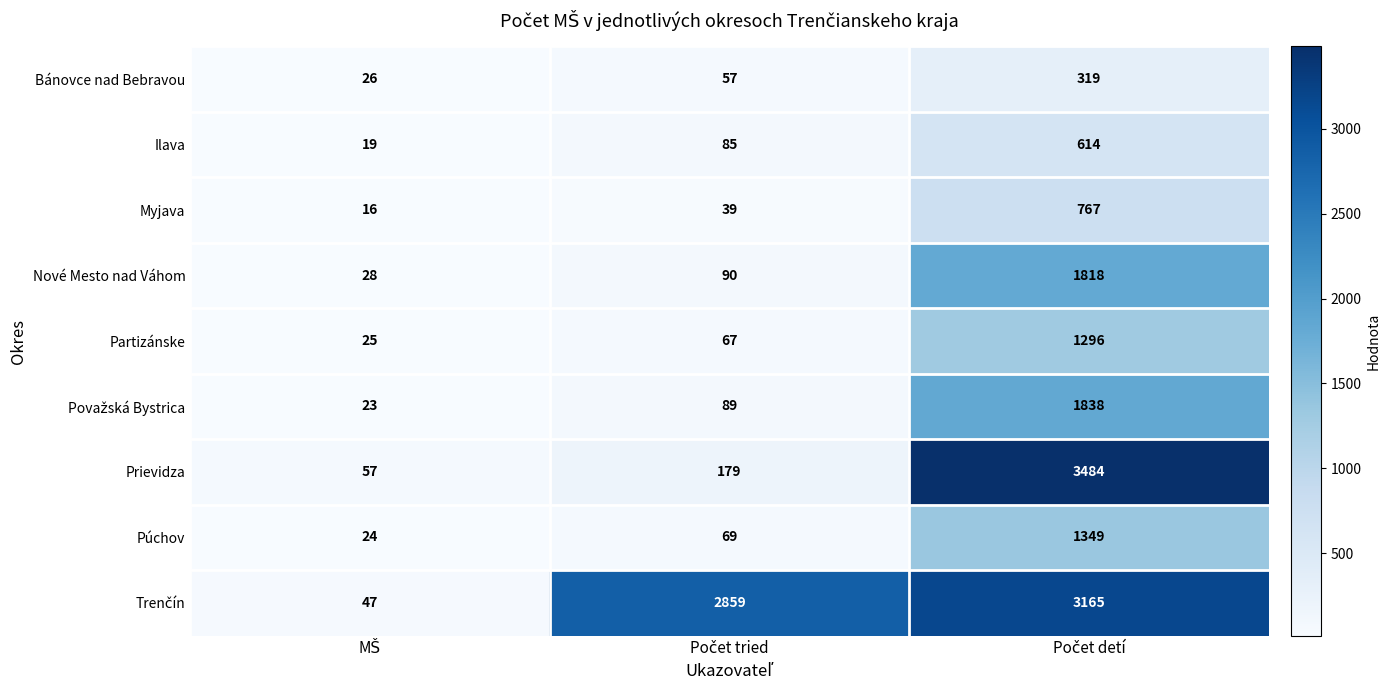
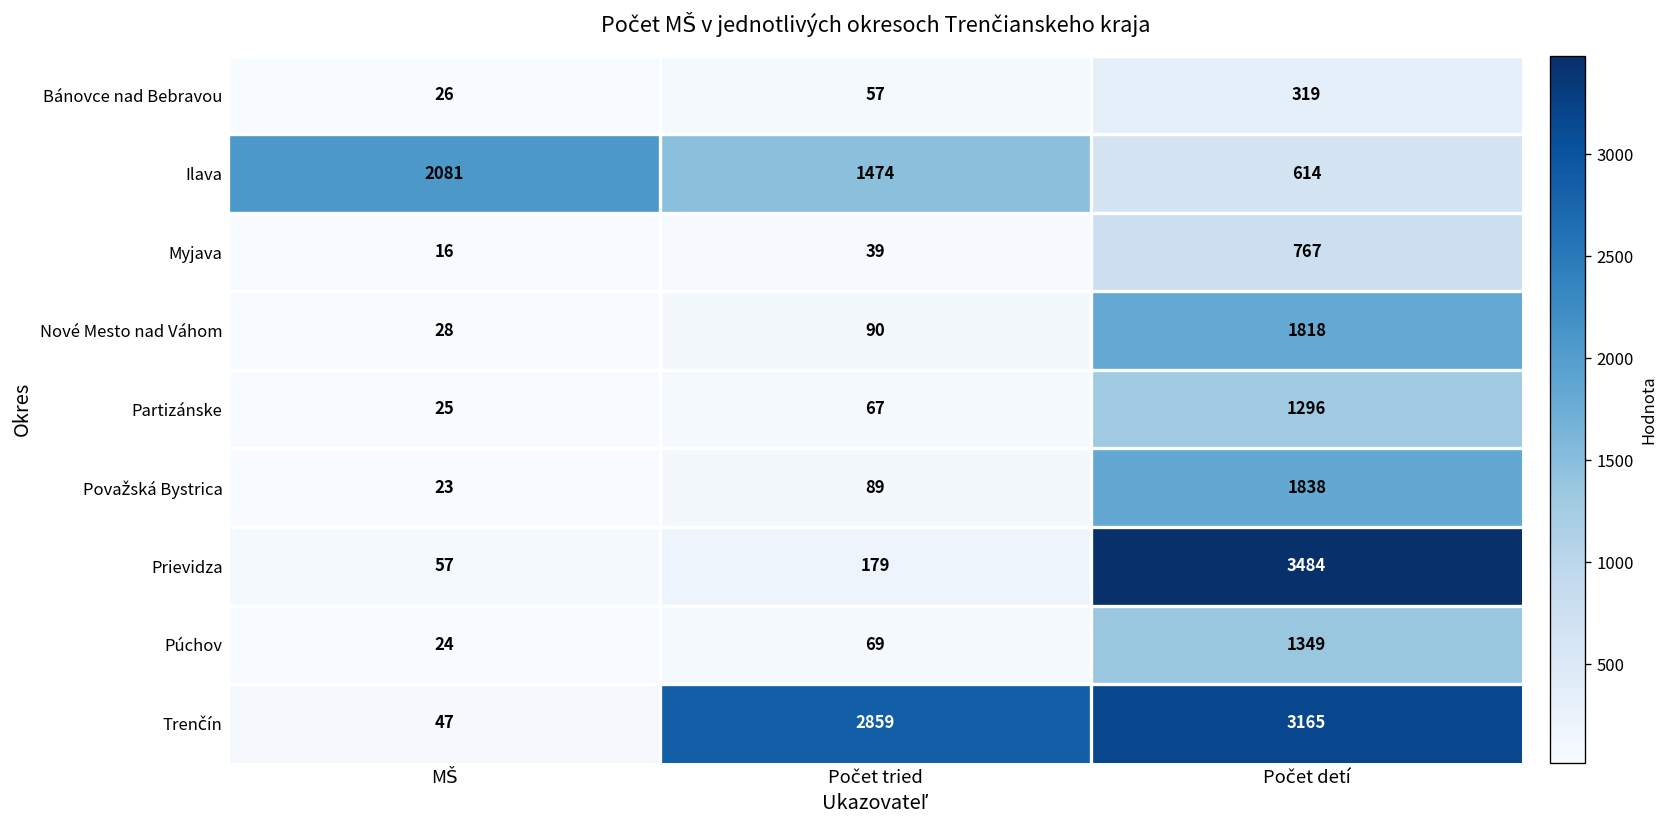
  {
    "Bánovce nad Bebravou": {
      "MŠ": 26,
      "Počet tried": 57,
      "Počet detí": 319
    },
    "Ilava": {
-     "MŠ": 19,
-     "Počet tried": 85,
+     "MŠ": 2081,
+     "Počet tried": 1474,
      "Počet detí": 614
    },
    "Myjava": {
      "MŠ": 16,
      "Počet tried": 39,
      "Počet detí": 767
    },
    "Nové Mesto nad Váhom": {
      "MŠ": 28,
      "Počet tried": 90,
      "Počet detí": 1818
    },
    "Partizánske": {
      "MŠ": 25,
      "Počet tried": 67,
      "Počet detí": 1296
    },
    "Považská Bystrica": {
      "MŠ": 23,
      "Počet tried": 89,
      "Počet detí": 1838
    },
    "Prievidza": {
      "MŠ": 57,
      "Počet tried": 179,
      "Počet detí": 3484
    },
    "Púchov": {
      "MŠ": 24,
      "Počet tried": 69,
      "Počet detí": 1349
    },
    "Trenčín": {
      "MŠ": 47,
      "Počet tried": 2859,
      "Počet detí": 3165
    }
  }
